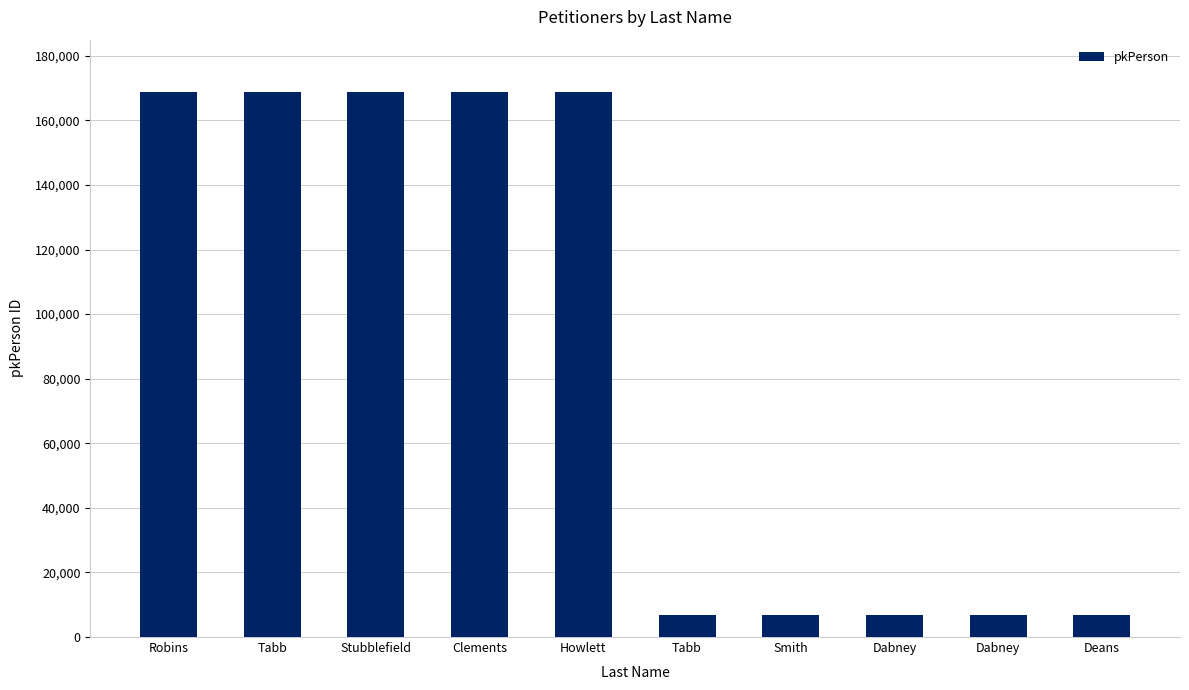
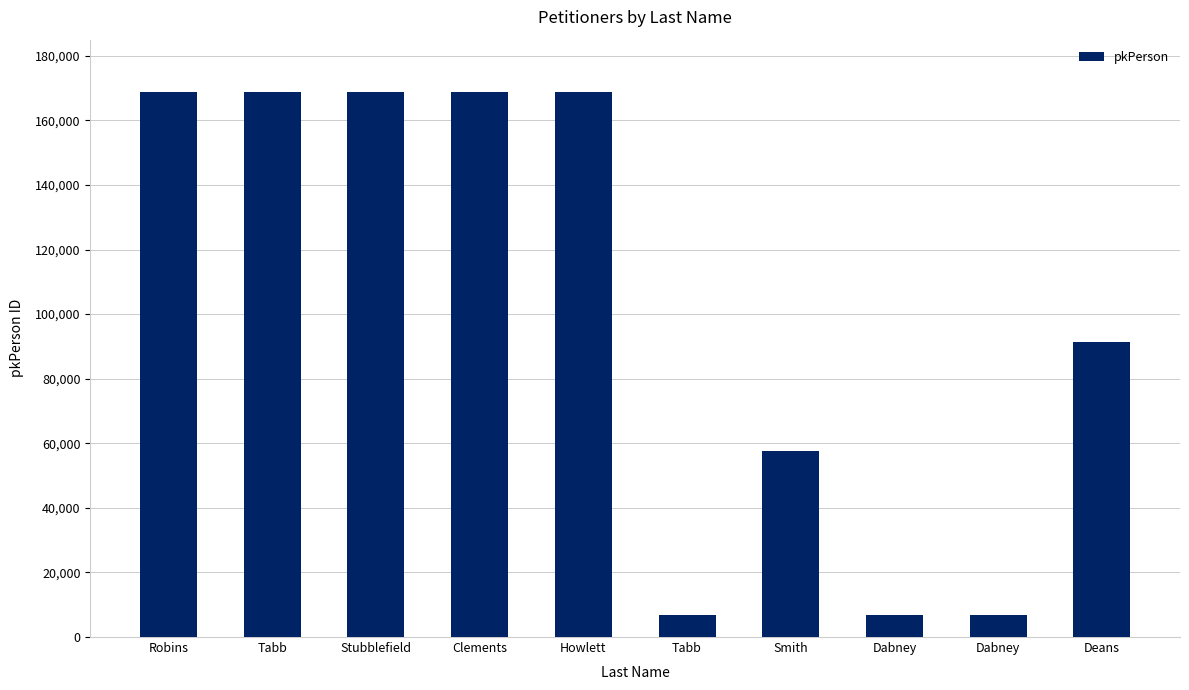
  {
    "Robins": "169,000",
    "Stubblefield": "169,000",
    "Clements": "169,000",
    "Howlett": "169,000",
-   "Smith": "7,000",
-   "Deans": "7,000"
+   "Smith": "58,000",
+   "Deans": "91,000"
  }
